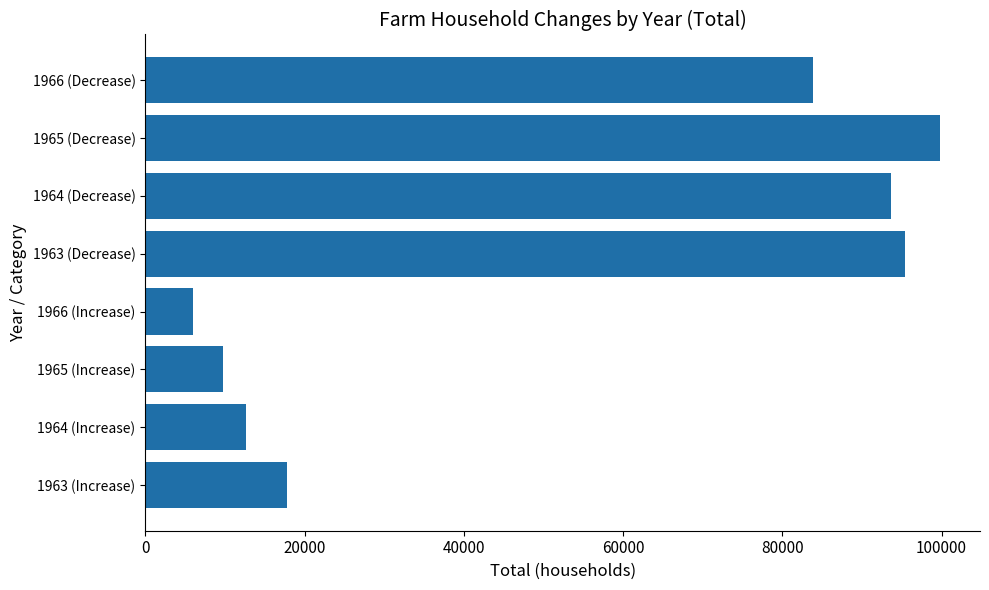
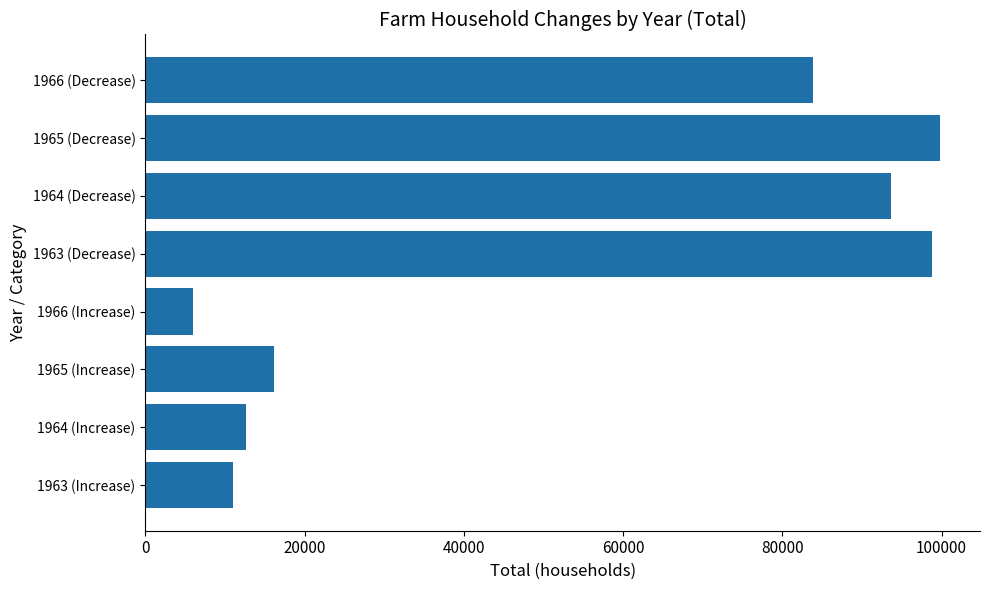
  {
    "1966 (Decrease)": 84000,
    "1965 (Decrease)": 100000,
    "1964 (Decrease)": 94000,
-   "1963 (Decrease)": 95000,
+   "1963 (Decrease)": 99000,
    "1966 (Increase)": 6000,
-   "1965 (Increase)": 10000,
+   "1965 (Increase)": 16000,
    "1964 (Increase)": 13000,
-   "1963 (Increase)": 18000
+   "1963 (Increase)": 11000
  }
